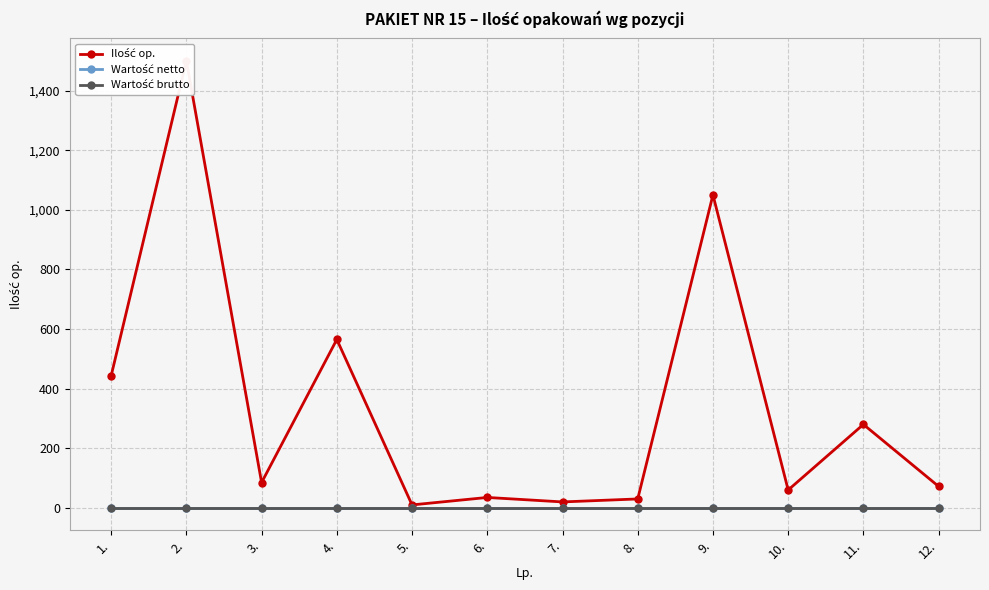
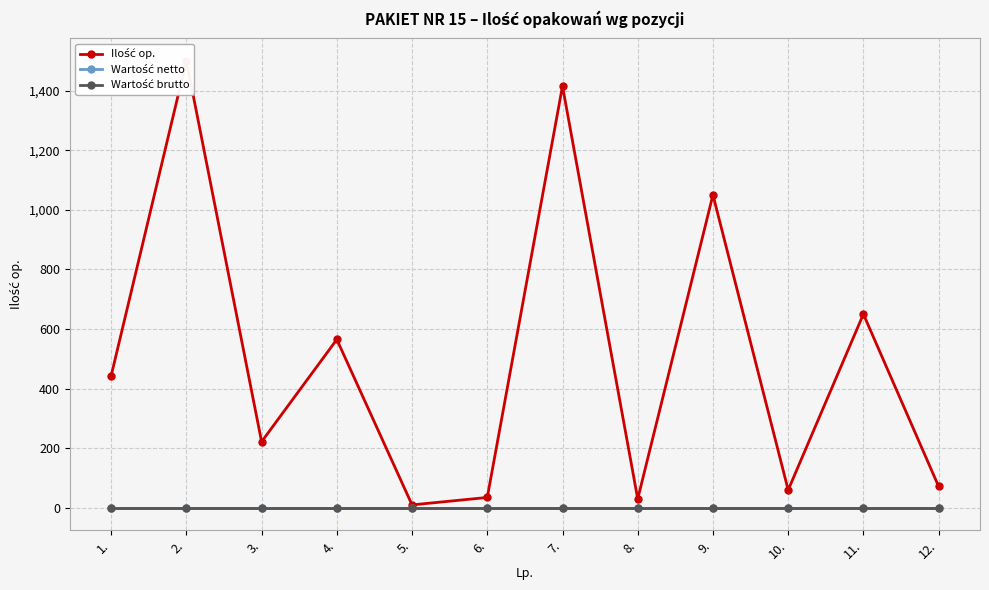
  {
    "Ilość op.": {
      "1.": "440",
-     "3.": "90",
+     "3.": "220",
      "4.": "570",
      "5.": "10",
      "6.": "40",
-     "7.": "20",
+     "7.": "1,420",
      "8.": "30",
      "9.": "1,050",
      "10.": "60",
-     "11.": "280",
+     "11.": "650",
      "12.": "70"
    },
    "Wartość brutto": {
      "1.": "0",
      "2.": "0",
      "3.": "0",
      "4.": "0",
      "5.": "0",
      "6.": "0",
      "7.": "0",
      "8.": "0",
      "9.": "0",
      "10.": "0",
      "11.": "0",
      "12.": "0"
    }
  }
